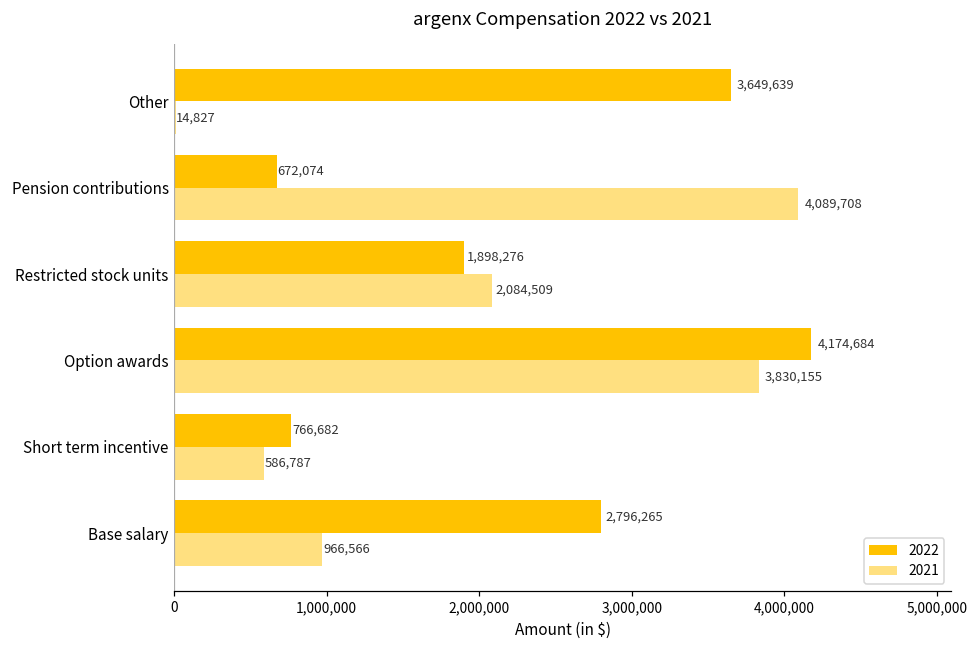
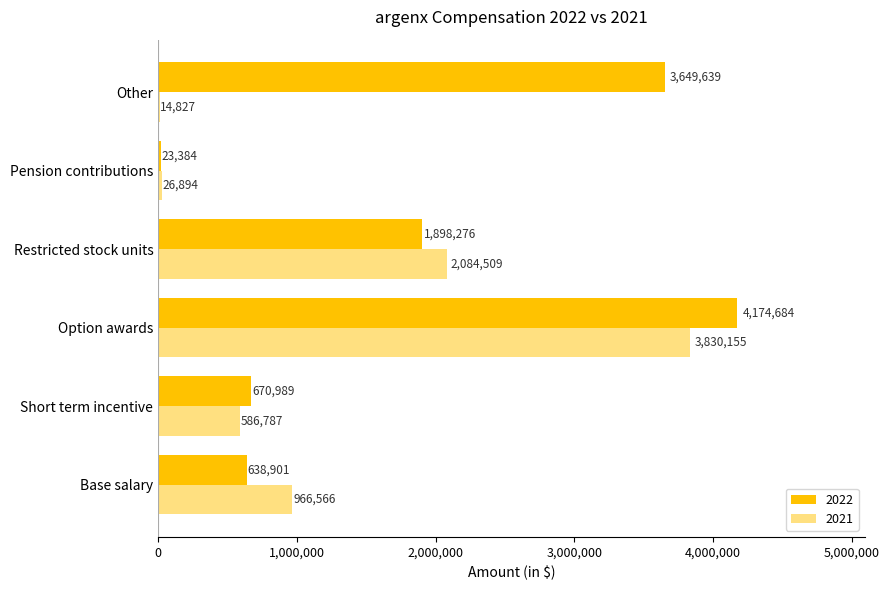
  {
    "2022": {
      "Other": "3,649,639",
-     "Pension contributions": "672,074",
+     "Pension contributions": "23,384",
      "Restricted stock units": "1,898,276",
      "Option awards": "4,174,684",
-     "Short term incentive": "766,682",
-     "Base salary": "2,796,265"
+     "Short term incentive": "670,989",
+     "Base salary": "638,901"
    },
    "2021": {
      "Other": "14,827",
-     "Pension contributions": "4,089,708",
+     "Pension contributions": "26,894",
      "Restricted stock units": "2,084,509",
      "Option awards": "3,830,155",
      "Short term incentive": "586,787",
      "Base salary": "966,566"
    }
  }
